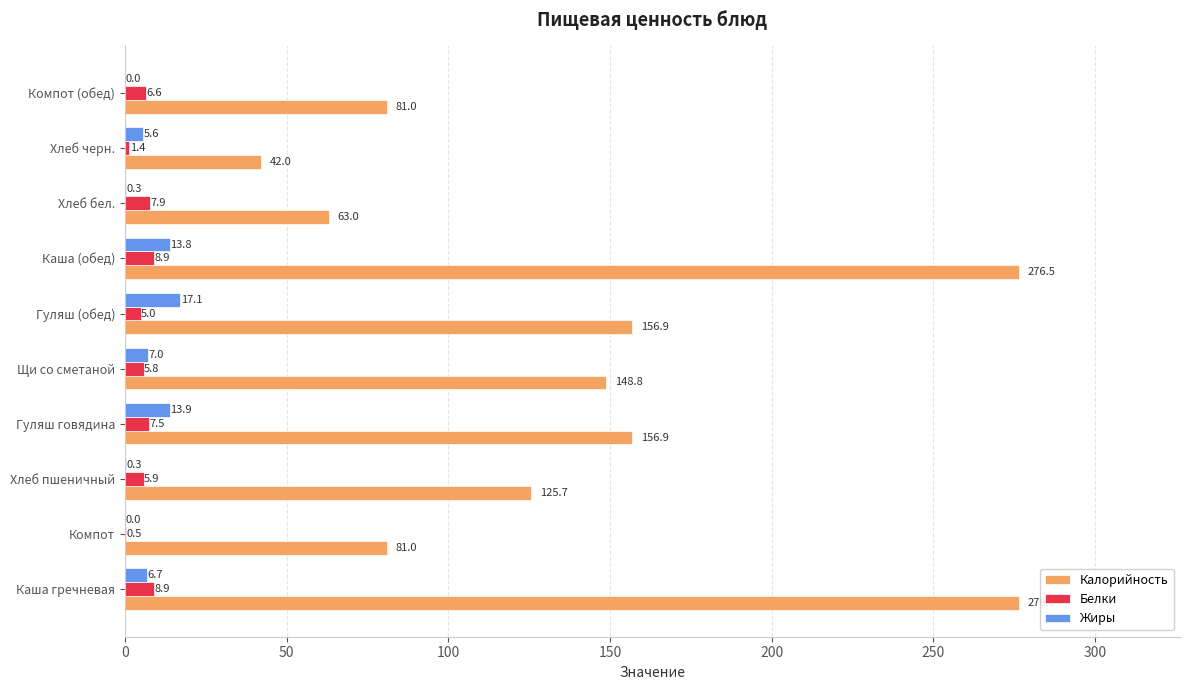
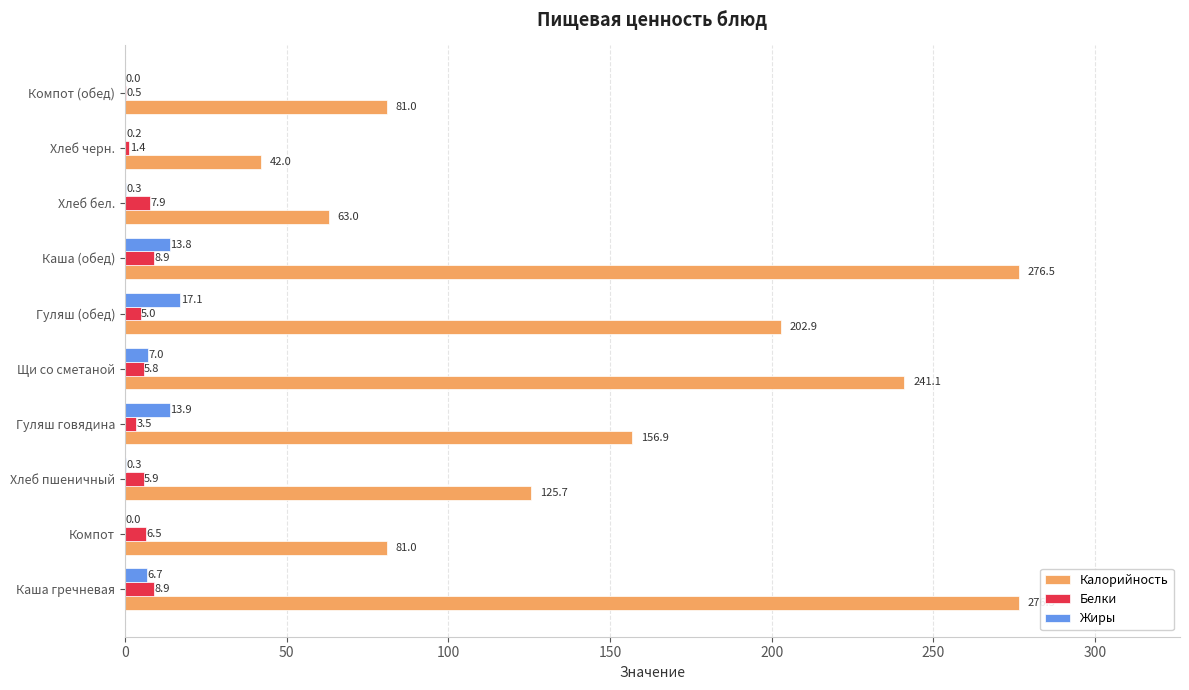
  {
    "Калорийность": {
      "Компот (обед)": 81.0,
      "Хлеб черн.": 42.0,
      "Хлеб бел.": 63.0,
      "Каша (обед)": 276.5,
-     "Гуляш (обед)": 156.9,
-     "Щи со сметаной": 148.8,
+     "Гуляш (обед)": 202.9,
+     "Щи со сметаной": 241.1,
      "Гуляш говядина": 156.9,
      "Хлеб пшеничный": 125.7,
      "Компот": 81.0
    },
    "Белки": {
-     "Компот (обед)": 6.6,
+     "Компот (обед)": 0.5,
      "Хлеб черн.": 1.4,
      "Хлеб бел.": 7.9,
      "Каша (обед)": 8.9,
      "Гуляш (обед)": 5.0,
      "Щи со сметаной": 5.8,
-     "Гуляш говядина": 7.5,
+     "Гуляш говядина": 3.5,
      "Хлеб пшеничный": 5.9,
-     "Компот": 0.5,
+     "Компот": 6.5,
      "Каша гречневая": 8.9
    },
    "Жиры": {
      "Компот (обед)": 0.0,
-     "Хлеб черн.": 5.6,
+     "Хлеб черн.": 0.2,
      "Хлеб бел.": 0.3,
      "Каша (обед)": 13.8,
      "Гуляш (обед)": 17.1,
      "Щи со сметаной": 7.0,
      "Гуляш говядина": 13.9,
      "Хлеб пшеничный": 0.3,
      "Компот": 0.0,
      "Каша гречневая": 6.7
    }
  }
